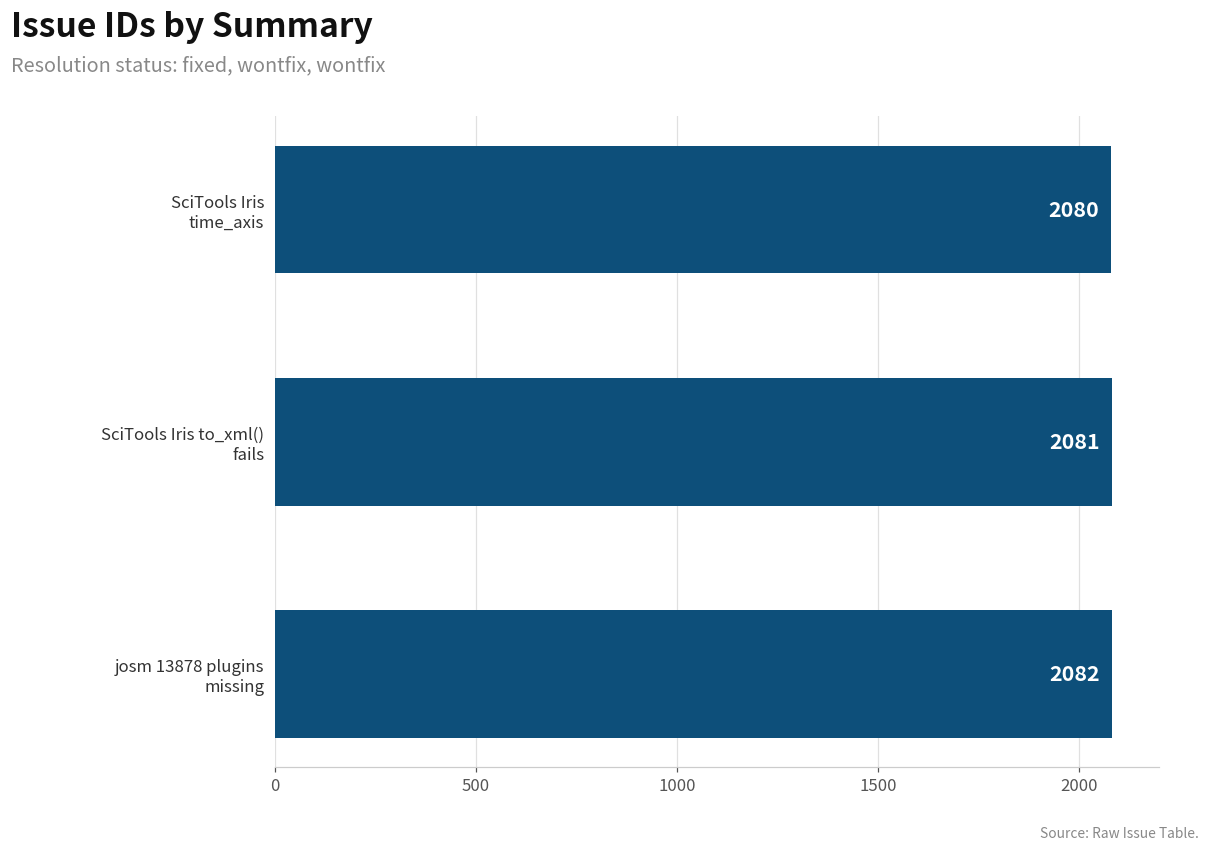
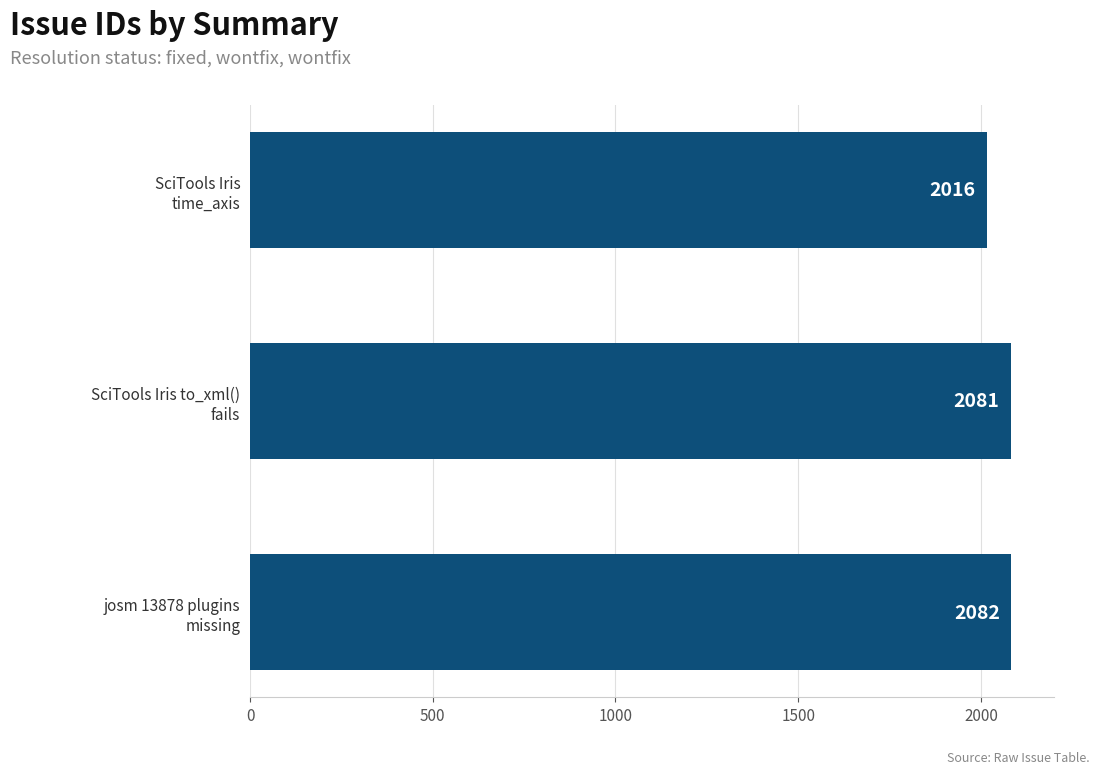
  {
-   "SciTools Iris time_axis": 2080,
+   "SciTools Iris time_axis": 2016,
    "SciTools Iris to_xml() fails": 2081,
    "josm 13878 plugins missing": 2082
  }
